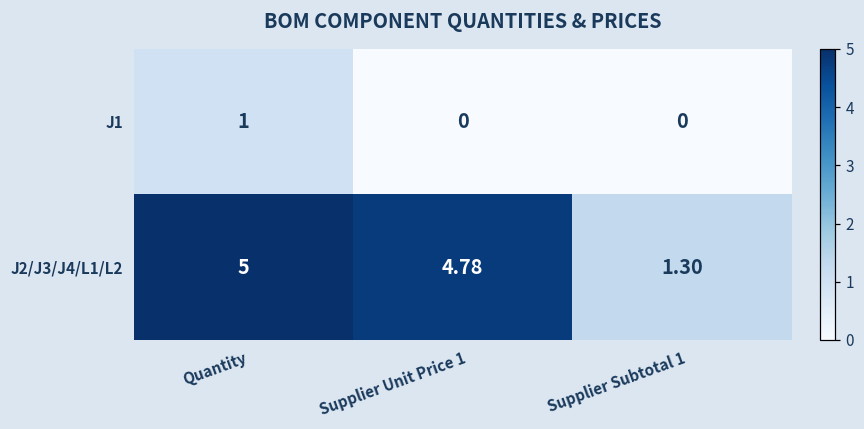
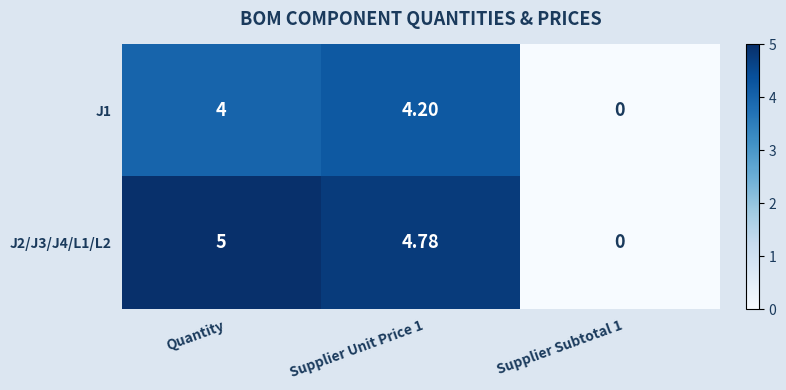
  {
    "J1": {
-     "Quantity": 1,
-     "Supplier Unit Price 1": 0,
+     "Quantity": 4,
+     "Supplier Unit Price 1": 4.20,
      "Supplier Subtotal 1": 0
    },
    "J2/J3/J4/L1/L2": {
      "Quantity": 5,
      "Supplier Unit Price 1": 4.78,
-     "Supplier Subtotal 1": 1.30
+     "Supplier Subtotal 1": 0
    }
  }
